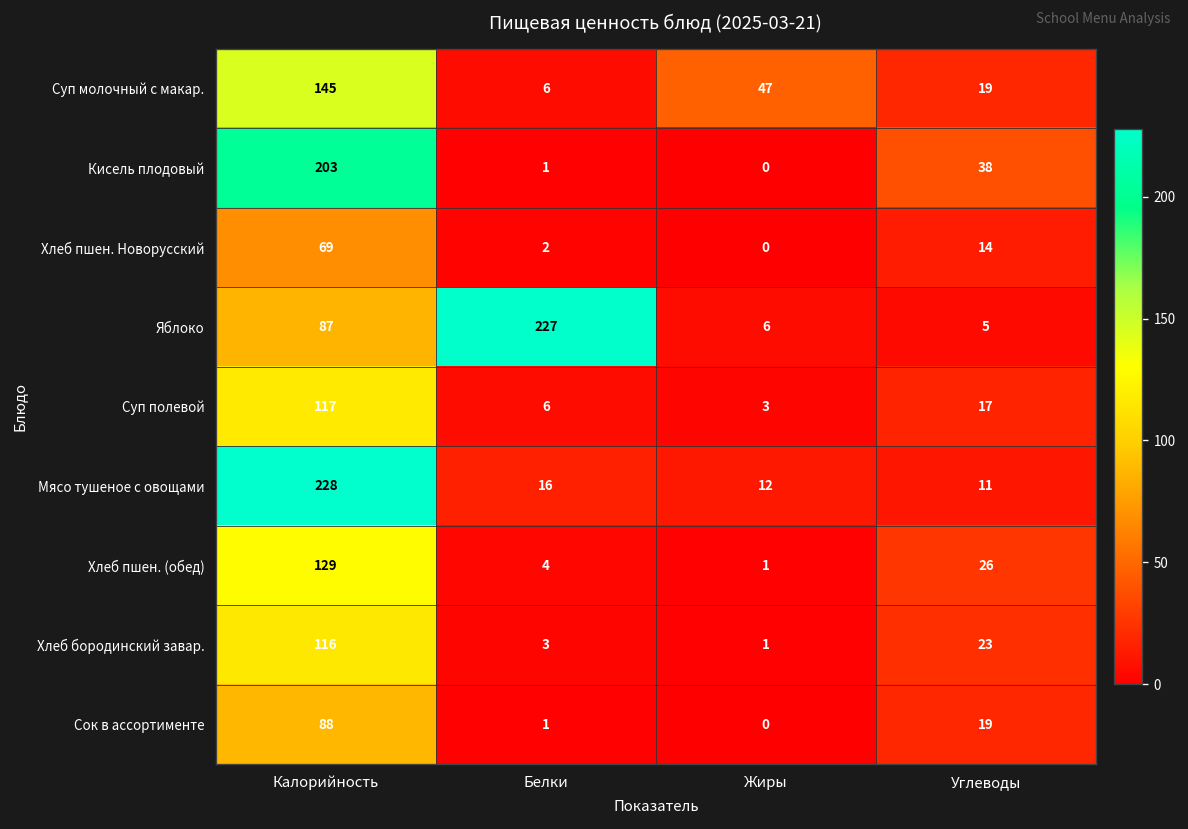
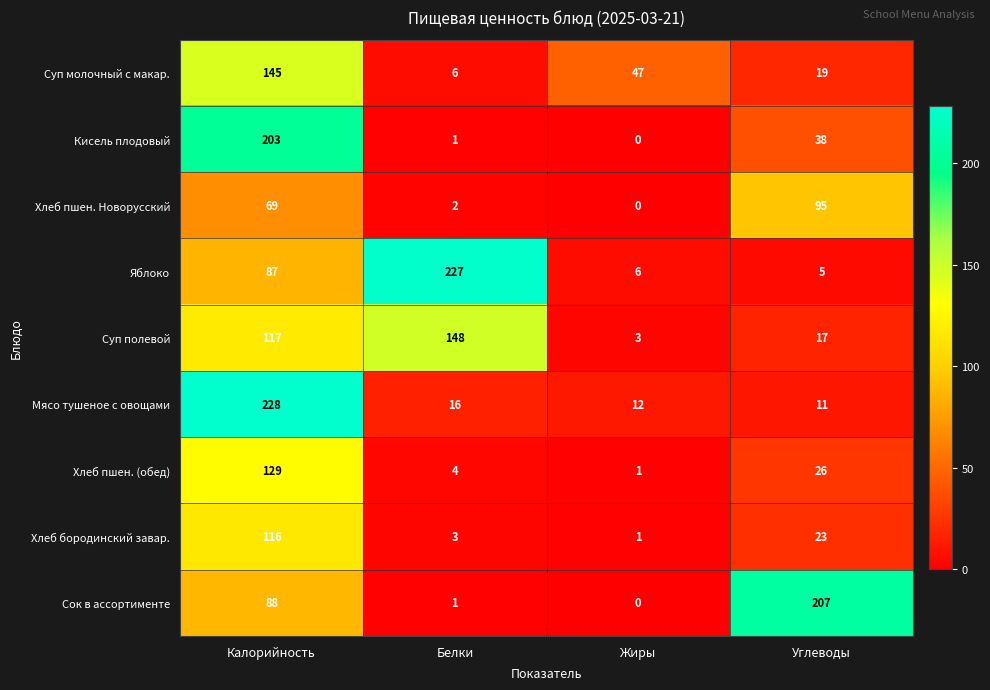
  {
    "Суп молочный с макар.": {
      "Калорийность": 145,
      "Белки": 6,
      "Жиры": 47,
      "Углеводы": 19
    },
    "Кисель плодовый": {
      "Калорийность": 203,
      "Белки": 1,
      "Жиры": 0,
      "Углеводы": 38
    },
    "Хлеб пшен. Новорусский": {
      "Калорийность": 69,
      "Белки": 2,
      "Жиры": 0,
-     "Углеводы": 14
+     "Углеводы": 95
    },
    "Яблоко": {
      "Калорийность": 87,
      "Белки": 227,
      "Жиры": 6,
      "Углеводы": 5
    },
    "Суп полевой": {
      "Калорийность": 117,
-     "Белки": 6,
+     "Белки": 148,
      "Жиры": 3,
      "Углеводы": 17
    },
    "Мясо тушеное с овощами": {
      "Калорийность": 228,
      "Белки": 16,
      "Жиры": 12,
      "Углеводы": 11
    },
    "Хлеб пшен. (обед)": {
      "Калорийность": 129,
      "Белки": 4,
      "Жиры": 1,
      "Углеводы": 26
    },
    "Хлеб бородинский завар.": {
      "Калорийность": 116,
      "Белки": 3,
      "Жиры": 1,
      "Углеводы": 23
    },
    "Сок в ассортименте": {
      "Калорийность": 88,
      "Белки": 1,
      "Жиры": 0,
-     "Углеводы": 19
+     "Углеводы": 207
    }
  }
